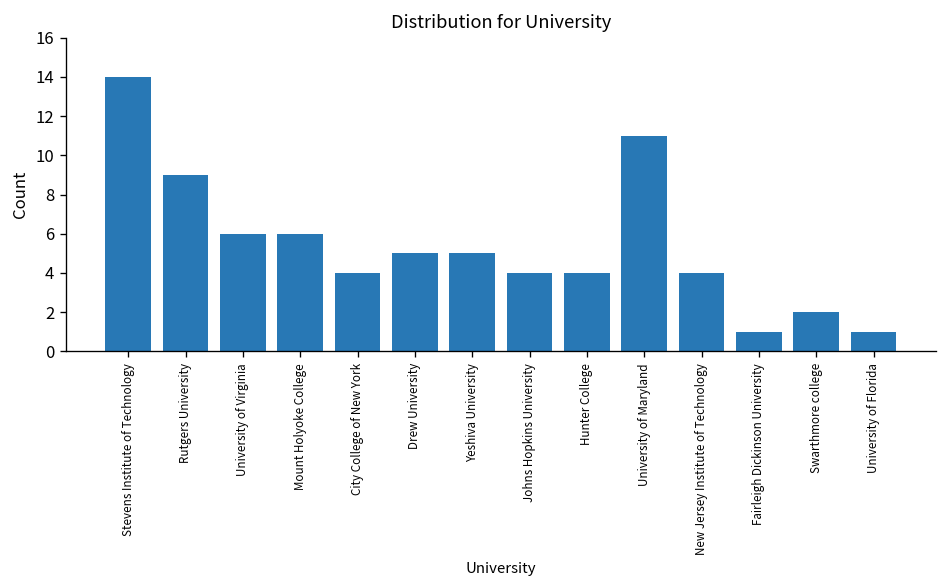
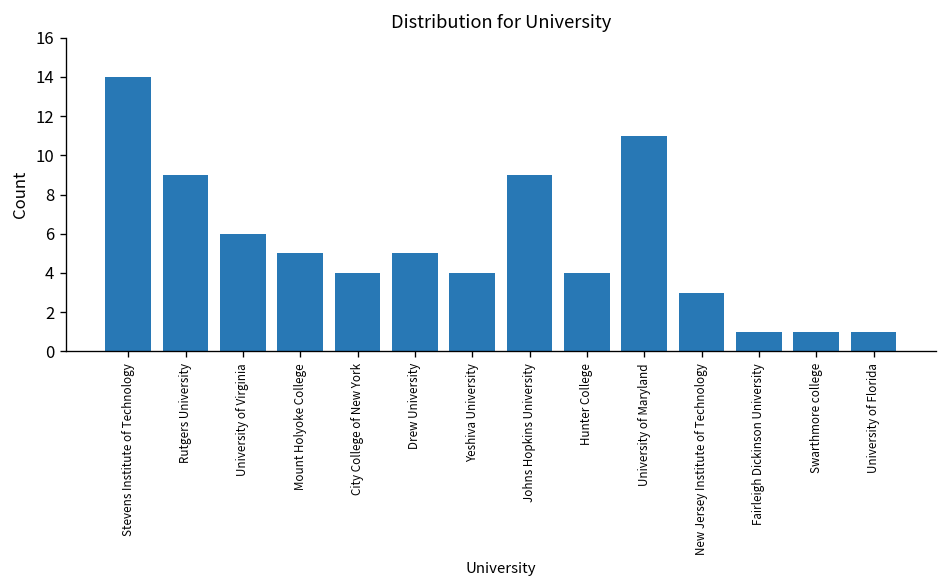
  {
    "Stevens Institute of Technology": 14,
    "Rutgers University": 9,
    "University of Virginia": 6,
-   "Mount Holyoke College": 6,
+   "Mount Holyoke College": 5,
    "City College of New York": 4,
    "Drew University": 5,
-   "Yeshiva University": 5,
-   "Johns Hopkins University": 4,
+   "Yeshiva University": 4,
+   "Johns Hopkins University": 9,
    "Hunter College": 4,
    "University of Maryland": 11,
-   "New Jersey Institute of Technology": 4,
+   "New Jersey Institute of Technology": 3,
    "Fairleigh Dickinson University": 1,
-   "Swarthmore college": 2,
+   "Swarthmore college": 1,
    "University of Florida": 1
  }
